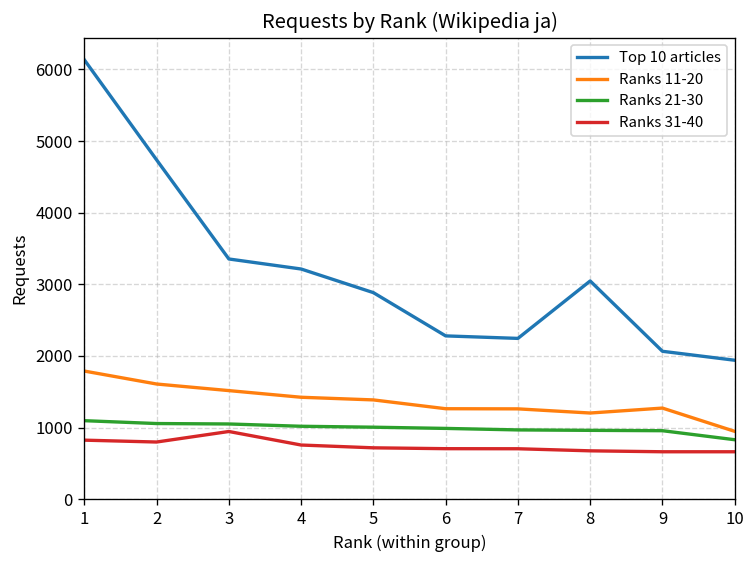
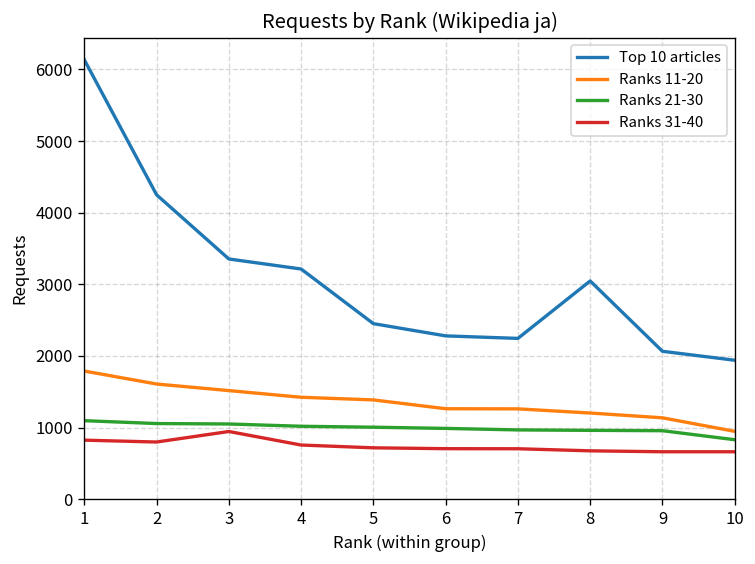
  {
    "Top 10 articles": {
      "1": 6100,
-     "2": 4700,
+     "2": 4300,
      "3": 3400,
      "4": 3200,
-     "5": 2900,
+     "5": 2500,
      "6": 2300,
      "7": 2200,
      "8": 3000,
      "9": 2100,
      "10": 1900
    },
    "Ranks 11-20": {
      "1": 1800,
      "2": 1600,
      "3": 1500,
      "4": 1400,
      "5": 1400,
      "6": 1300,
      "7": 1300,
      "8": 1200,
-     "9": 1300,
+     "9": 1100,
      "10": 900
    },
    "Ranks 21-30": {
      "1": 1100,
      "2": 1100,
      "3": 1100,
      "4": 1000,
      "5": 1000,
      "6": 1000,
      "7": 1000,
      "8": 1000,
      "9": 1000,
      "10": 800
    },
    "Ranks 31-40": {
      "1": 800,
      "2": 800,
      "3": 900,
      "4": 800,
      "5": 700,
      "6": 700,
      "7": 700,
      "8": 700,
      "9": 700,
      "10": 700
    }
  }
